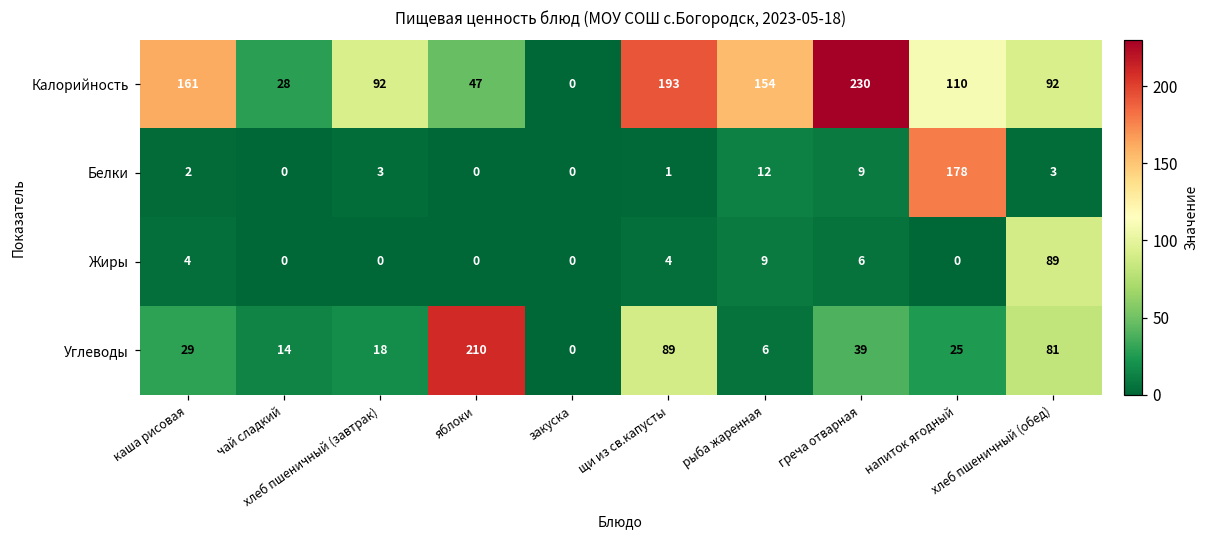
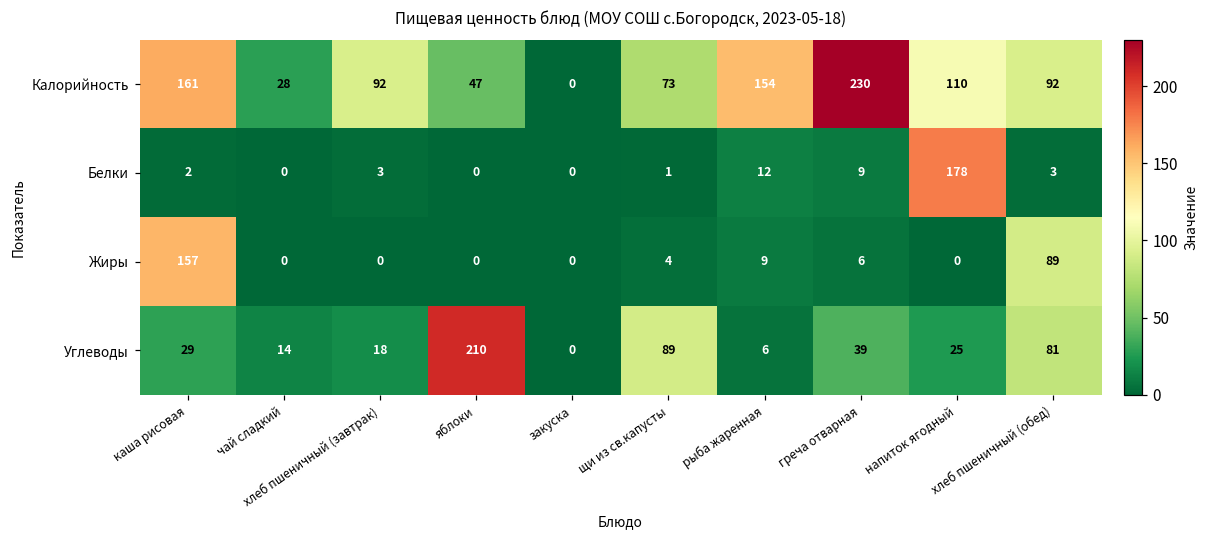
  {
    "Калорийность": {
      "каша рисовая": 161,
      "чай сладкий": 28,
      "хлеб пшеничный (завтрак)": 92,
      "яблоки": 47,
      "закуска": 0,
-     "щи из св.капусты": 193,
+     "щи из св.капусты": 73,
      "рыба жаренная": 154,
      "греча отварная": 230,
      "напиток ягодный": 110,
      "хлеб пшеничный (обед)": 92
    },
    "Белки": {
      "каша рисовая": 2,
      "чай сладкий": 0,
      "хлеб пшеничный (завтрак)": 3,
      "яблоки": 0,
      "закуска": 0,
      "щи из св.капусты": 1,
      "рыба жаренная": 12,
      "греча отварная": 9,
      "напиток ягодный": 178,
      "хлеб пшеничный (обед)": 3
    },
    "Жиры": {
-     "каша рисовая": 4,
+     "каша рисовая": 157,
      "чай сладкий": 0,
      "хлеб пшеничный (завтрак)": 0,
      "яблоки": 0,
      "закуска": 0,
      "щи из св.капусты": 4,
      "рыба жаренная": 9,
      "греча отварная": 6,
      "напиток ягодный": 0,
      "хлеб пшеничный (обед)": 89
    },
    "Углеводы": {
      "каша рисовая": 29,
      "чай сладкий": 14,
      "хлеб пшеничный (завтрак)": 18,
      "яблоки": 210,
      "закуска": 0,
      "щи из св.капусты": 89,
      "рыба жаренная": 6,
      "греча отварная": 39,
      "напиток ягодный": 25,
      "хлеб пшеничный (обед)": 81
    }
  }
